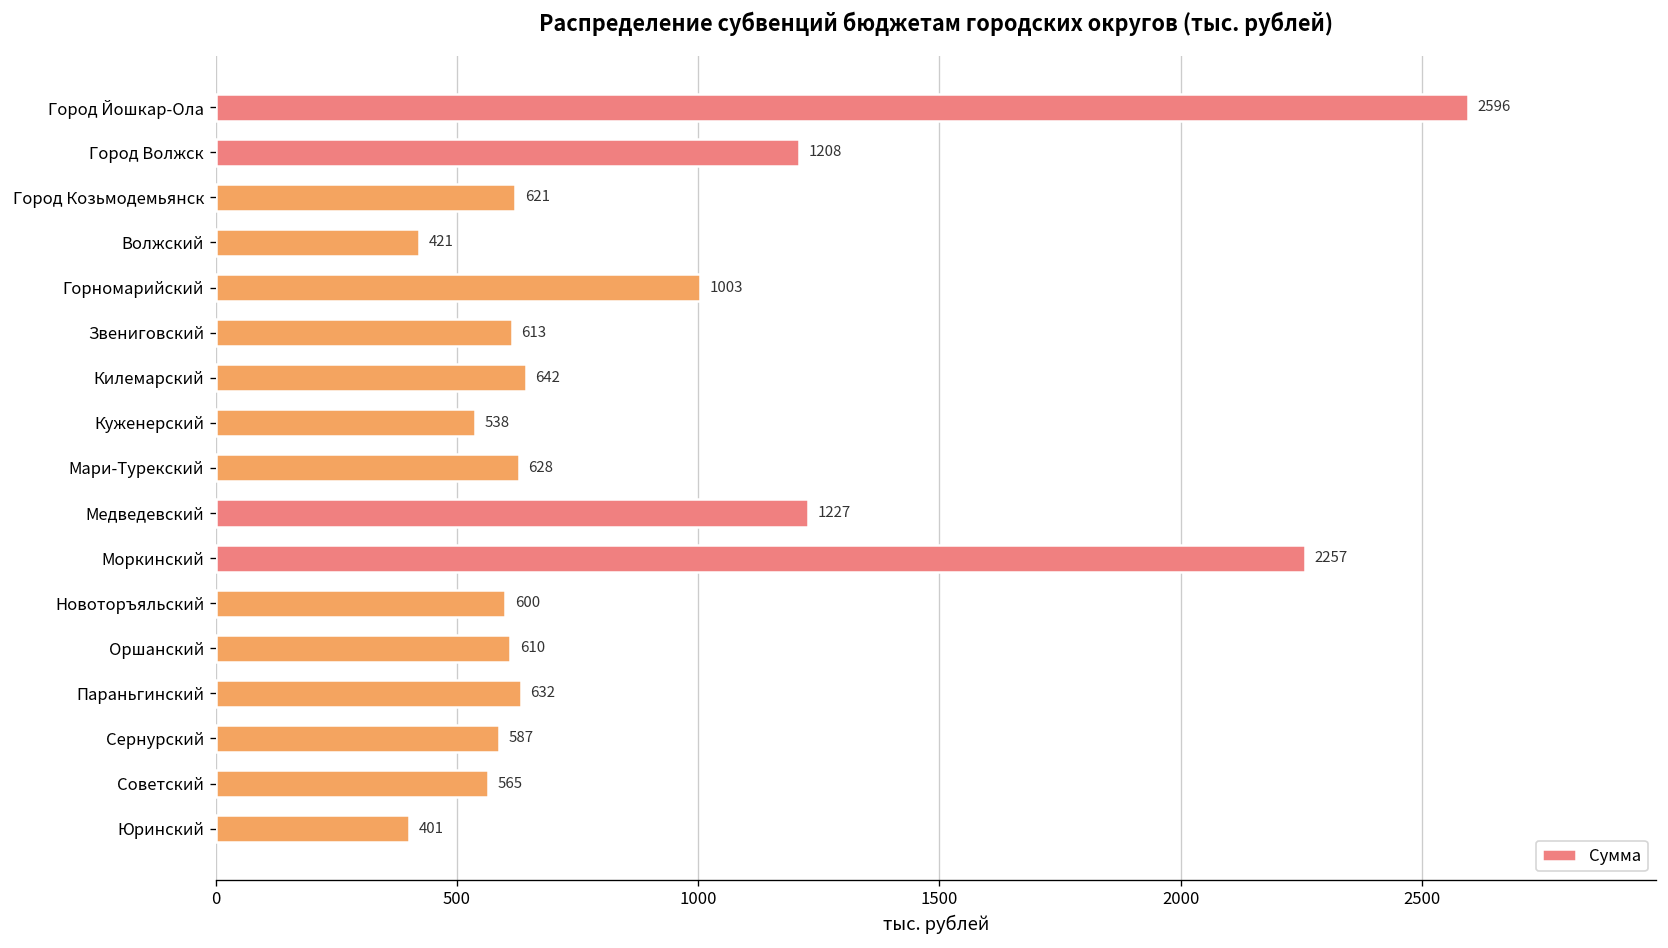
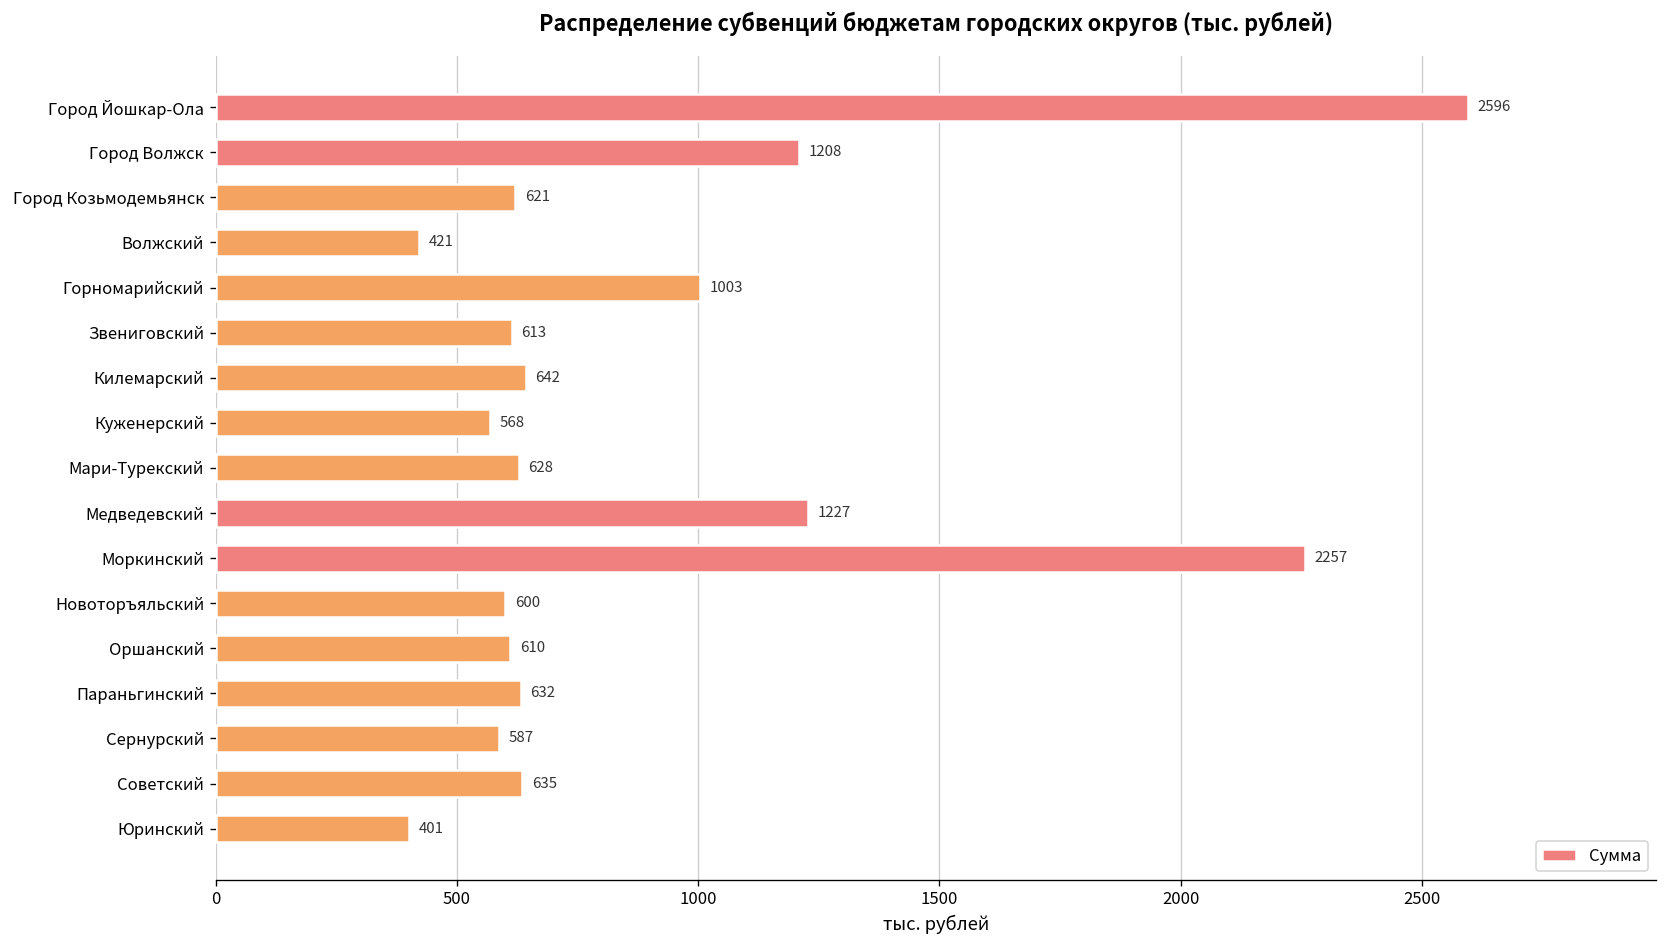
  {
    "Город Йошкар-Ола": 2596,
    "Город Волжск": 1208,
    "Город Козьмодемьянск": 621,
    "Волжский": 421,
    "Горномарийский": 1003,
    "Звениговский": 613,
    "Килемарский": 642,
-   "Куженерский": 538,
+   "Куженерский": 568,
    "Мари-Турекский": 628,
    "Медведевский": 1227,
    "Моркинский": 2257,
    "Новоторъяльский": 600,
    "Оршанский": 610,
    "Параньгинский": 632,
    "Сернурский": 587,
-   "Советский": 565,
+   "Советский": 635,
    "Юринский": 401
  }
